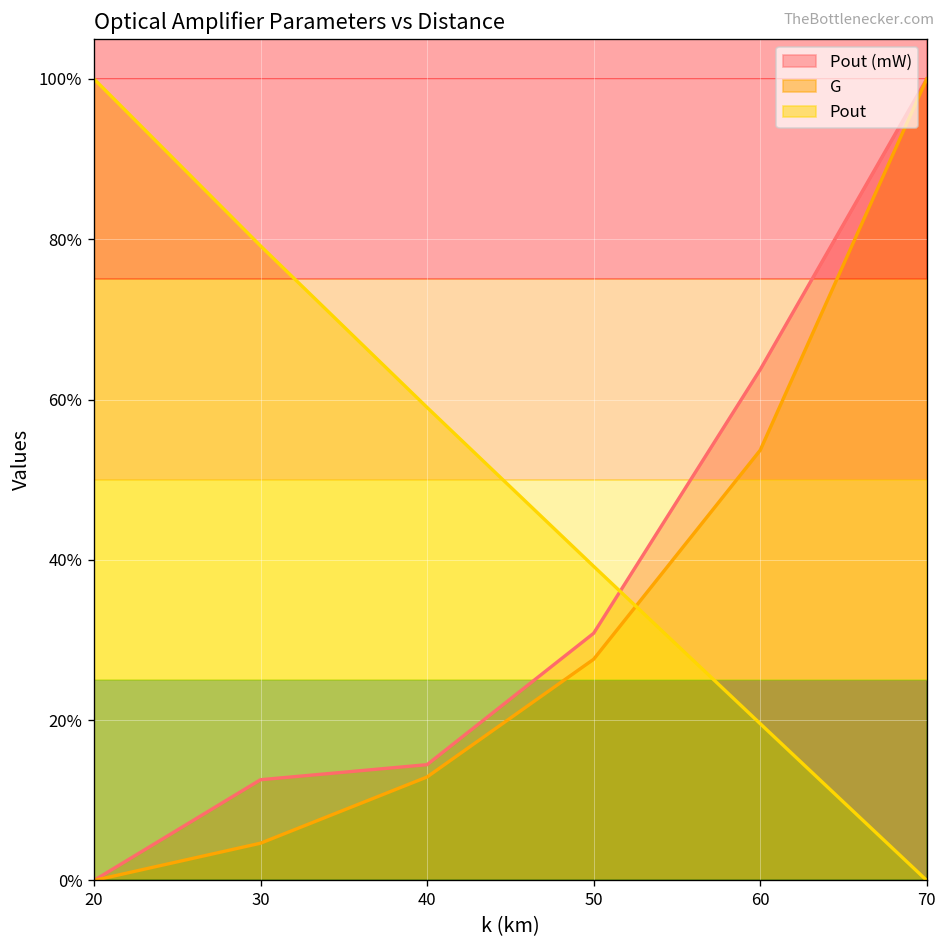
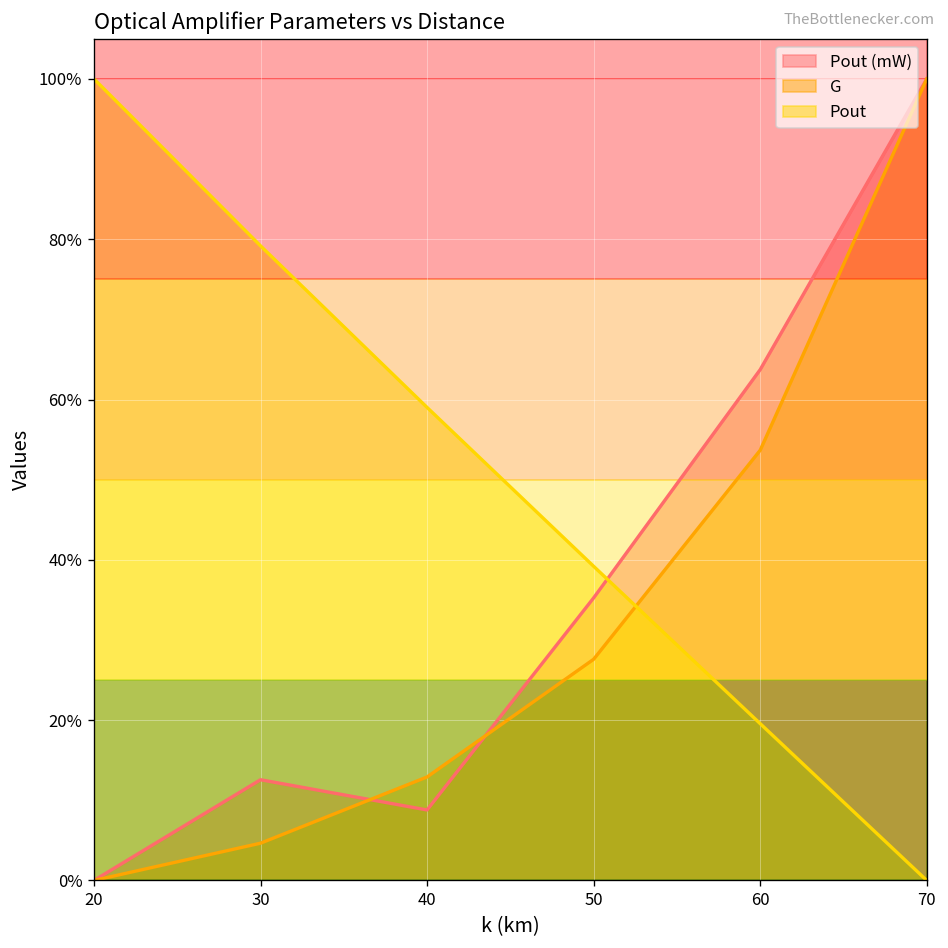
  {
    "Pout (mW)": {
      "30": "13%",
-     "40": "14%",
-     "50": "31%",
+     "40": "9%",
+     "50": "35%",
      "60": "64%"
    }
  }
